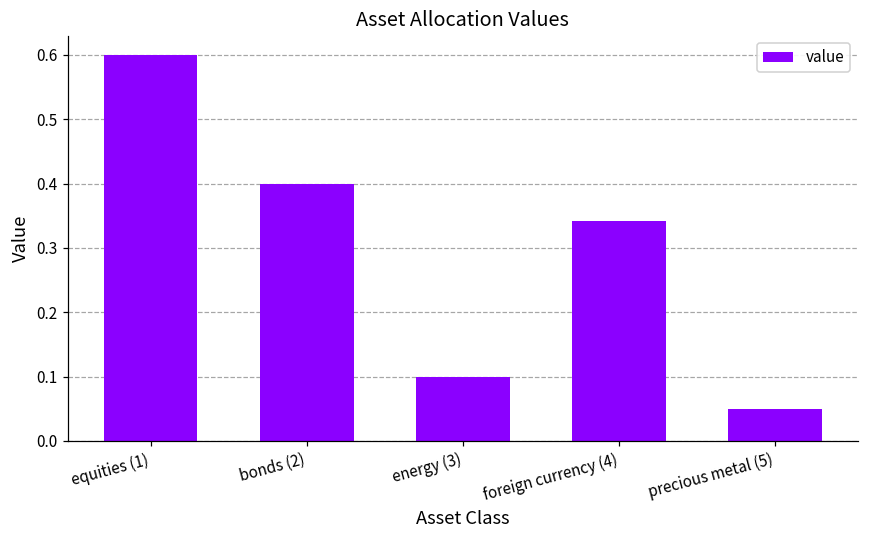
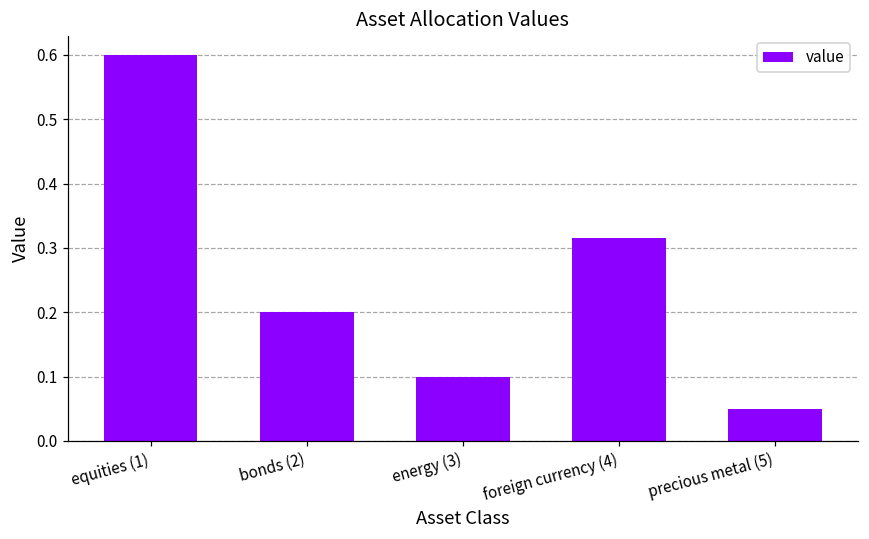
  {
    "equities (1)": 0.60,
-   "bonds (2)": 0.4,
+   "bonds (2)": 0.2,
    "energy (3)": 0.10,
-   "foreign currency (4)": 0.34,
+   "foreign currency (4)": 0.32,
    "precious metal (5)": 0.05
  }
